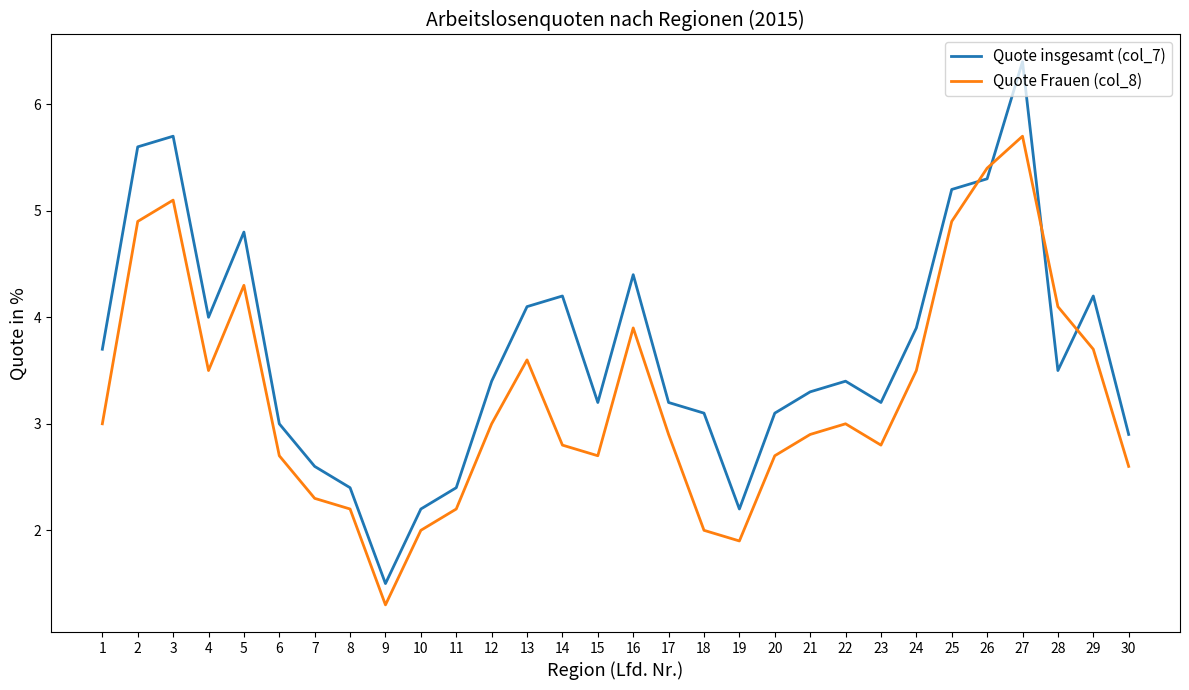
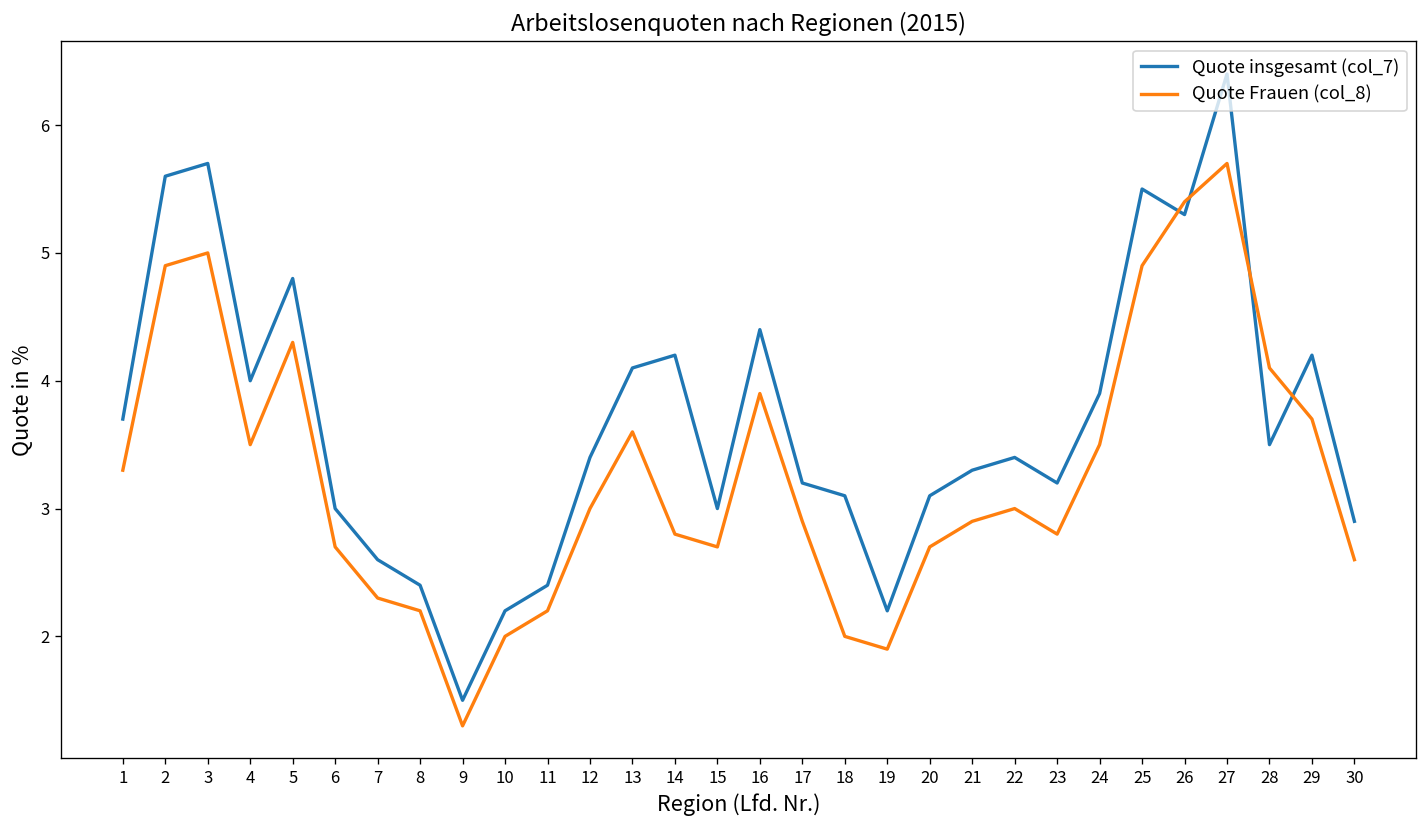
  {
    "Quote insgesamt (col_7)": {
      "1": 3.7,
      "2": 5.6,
      "3": 5.7,
      "4": 4.0,
      "5": 4.8,
      "6": 3.0,
      "7": 2.6,
      "8": 2.4,
      "9": 1.5,
      "10": 2.2,
      "11": 2.4,
      "12": 3.4,
      "13": 4.1,
      "14": 4.2,
-     "15": 3.2,
+     "15": 3.0,
      "16": 4.4,
      "17": 3.2,
      "18": 3.1,
      "19": 2.2,
      "20": 3.1,
      "21": 3.3,
      "22": 3.4,
      "23": 3.2,
      "24": 3.9,
-     "25": 5.2,
+     "25": 5.5,
      "26": 5.3,
      "28": 3.5,
      "29": 4.2,
      "30": 2.9
    },
    "Quote Frauen (col_8)": {
-     "1": 3.0,
+     "1": 3.3,
      "2": 4.9,
-     "3": 5.1,
+     "3": 5.0,
      "4": 3.5,
      "5": 4.3,
      "6": 2.7,
      "7": 2.3,
      "8": 2.2,
      "9": 1.3,
      "10": 2.0,
      "11": 2.2,
      "12": 3.0,
      "13": 3.6,
      "14": 2.8,
      "15": 2.7,
      "16": 3.9,
      "17": 2.9,
      "18": 2.0,
      "19": 1.9,
      "20": 2.7,
      "21": 2.9,
      "22": 3.0,
      "23": 2.8,
      "24": 3.5,
      "25": 4.9,
      "26": 5.4,
      "27": 5.7,
      "28": 4.1,
      "29": 3.7,
      "30": 2.6
    }
  }
